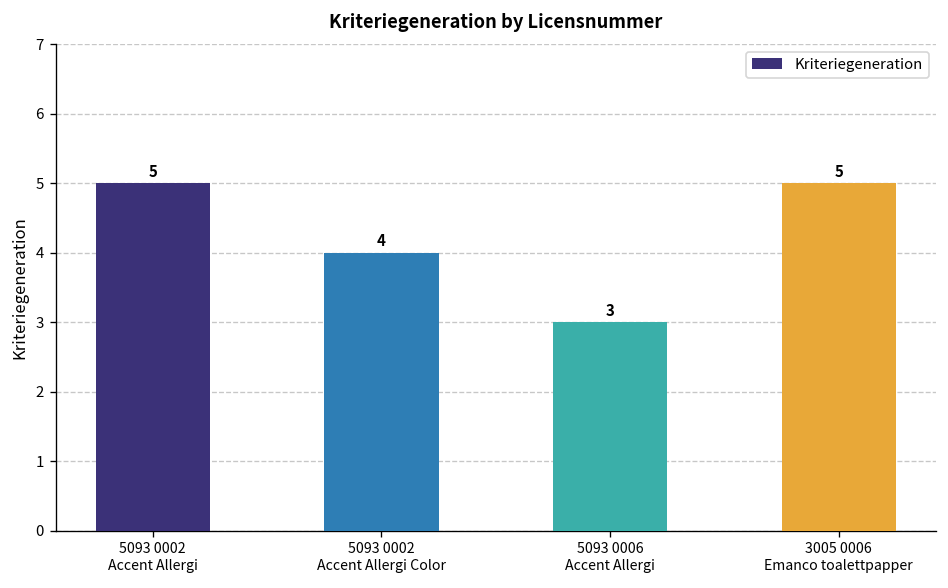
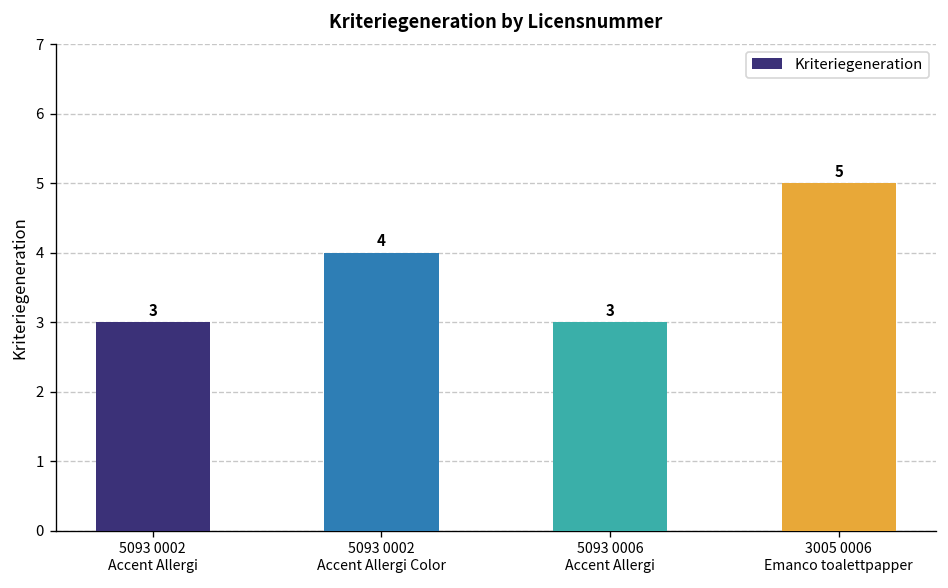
  {
-   "5093 0002 Accent Allergi": 5,
+   "5093 0002 Accent Allergi": 3,
    "5093 0002 Accent Allergi Color": 4,
    "5093 0006 Accent Allergi": 3,
    "3005 0006 Emanco toalettpapper": 5
  }
